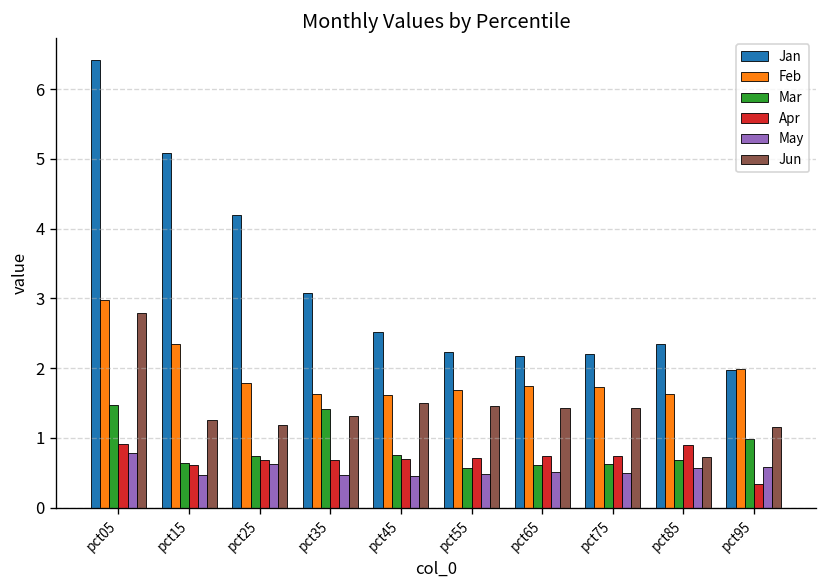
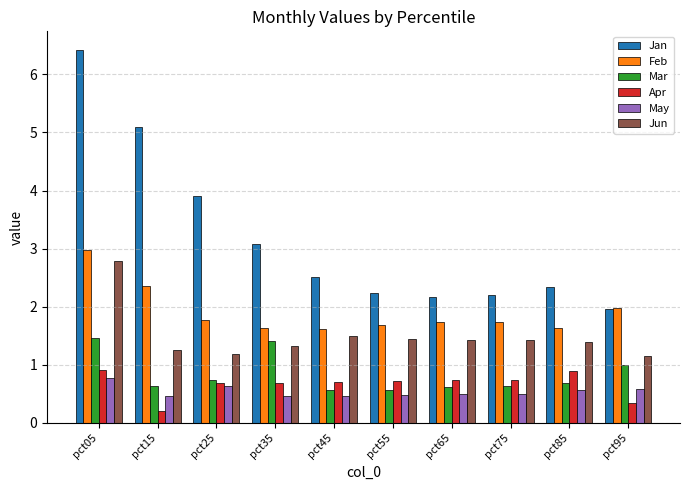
  {
    "Jan": {
      "pct05": 6.4,
      "pct15": 5.1,
-     "pct25": 4.2,
+     "pct25": 3.9,
      "pct35": 3.1,
      "pct45": 2.5,
      "pct55": 2.2,
      "pct65": 2.2,
      "pct75": 2.2,
      "pct85": 2.3,
      "pct95": 2.0
    },
    "Feb": {
      "pct05": 3.0,
      "pct15": 2.3,
      "pct25": 1.8,
      "pct35": 1.6,
      "pct45": 1.6,
      "pct55": 1.7,
      "pct65": 1.7,
      "pct75": 1.7,
      "pct85": 1.6,
      "pct95": 2.0
    },
    "Mar": {
      "pct05": 1.5,
      "pct15": 0.6,
      "pct25": 0.7,
      "pct35": 1.4,
-     "pct45": 0.8,
+     "pct45": 0.6,
      "pct55": 0.6,
      "pct65": 0.6,
      "pct75": 0.6,
      "pct85": 0.7,
      "pct95": 1.0
    },
    "Apr": {
      "pct05": 0.9,
-     "pct15": 0.6,
+     "pct15": 0.2,
      "pct25": 0.7,
      "pct35": 0.7,
      "pct45": 0.7,
      "pct55": 0.7,
      "pct65": 0.7,
      "pct75": 0.7,
      "pct85": 0.9,
      "pct95": 0.3
    },
    "May": {
      "pct05": 0.8,
      "pct15": 0.5,
      "pct25": 0.6,
      "pct35": 0.5,
      "pct45": 0.5,
      "pct55": 0.5,
      "pct65": 0.5,
      "pct75": 0.5,
      "pct85": 0.6,
      "pct95": 0.6
    },
    "Jun": {
      "pct05": 2.8,
      "pct15": 1.3,
      "pct25": 1.2,
      "pct35": 1.3,
      "pct45": 1.5,
      "pct55": 1.5,
      "pct65": 1.4,
      "pct75": 1.4,
-     "pct85": 0.7,
+     "pct85": 1.4,
      "pct95": 1.2
    }
  }
